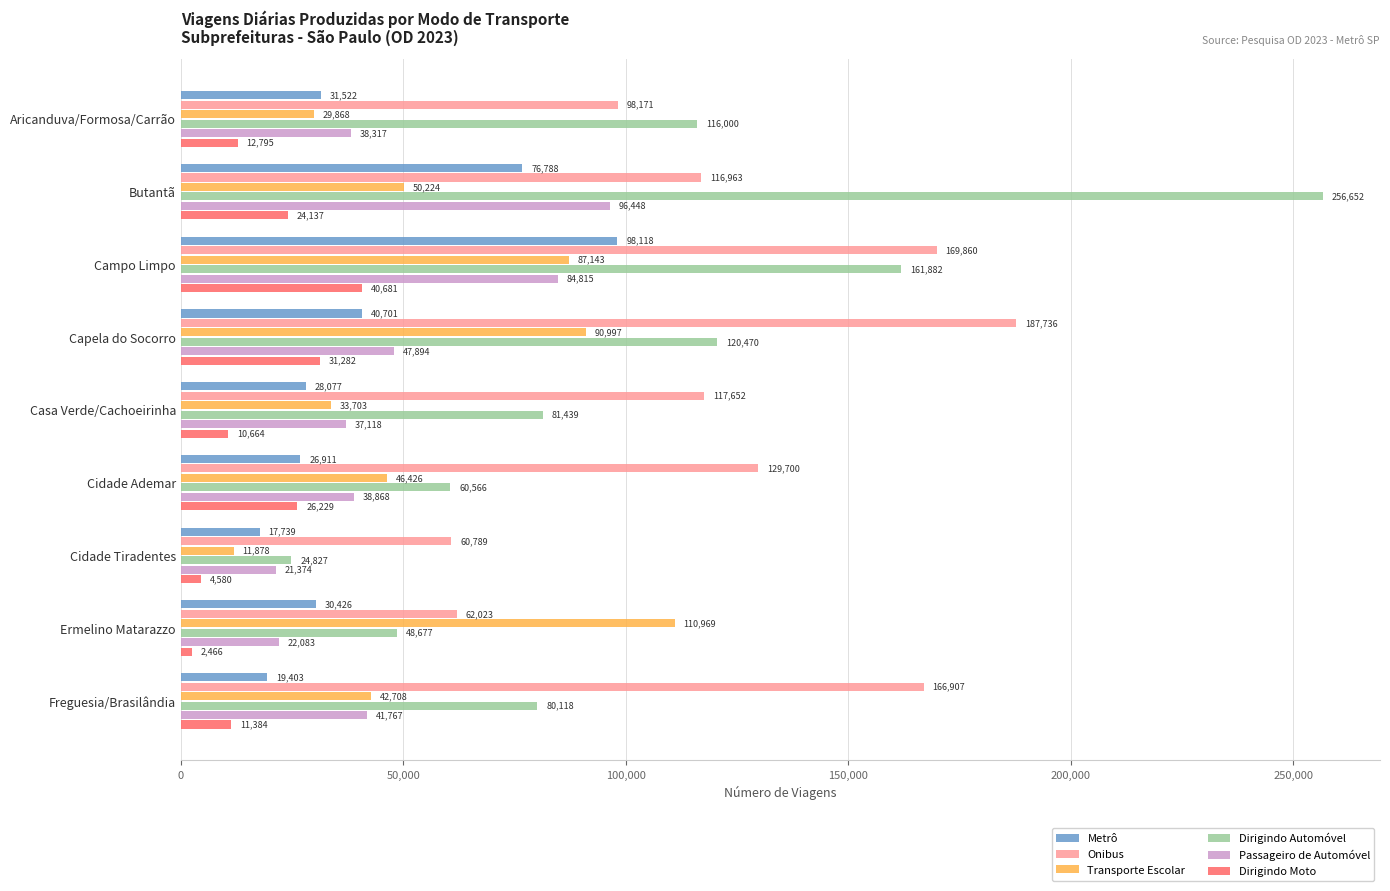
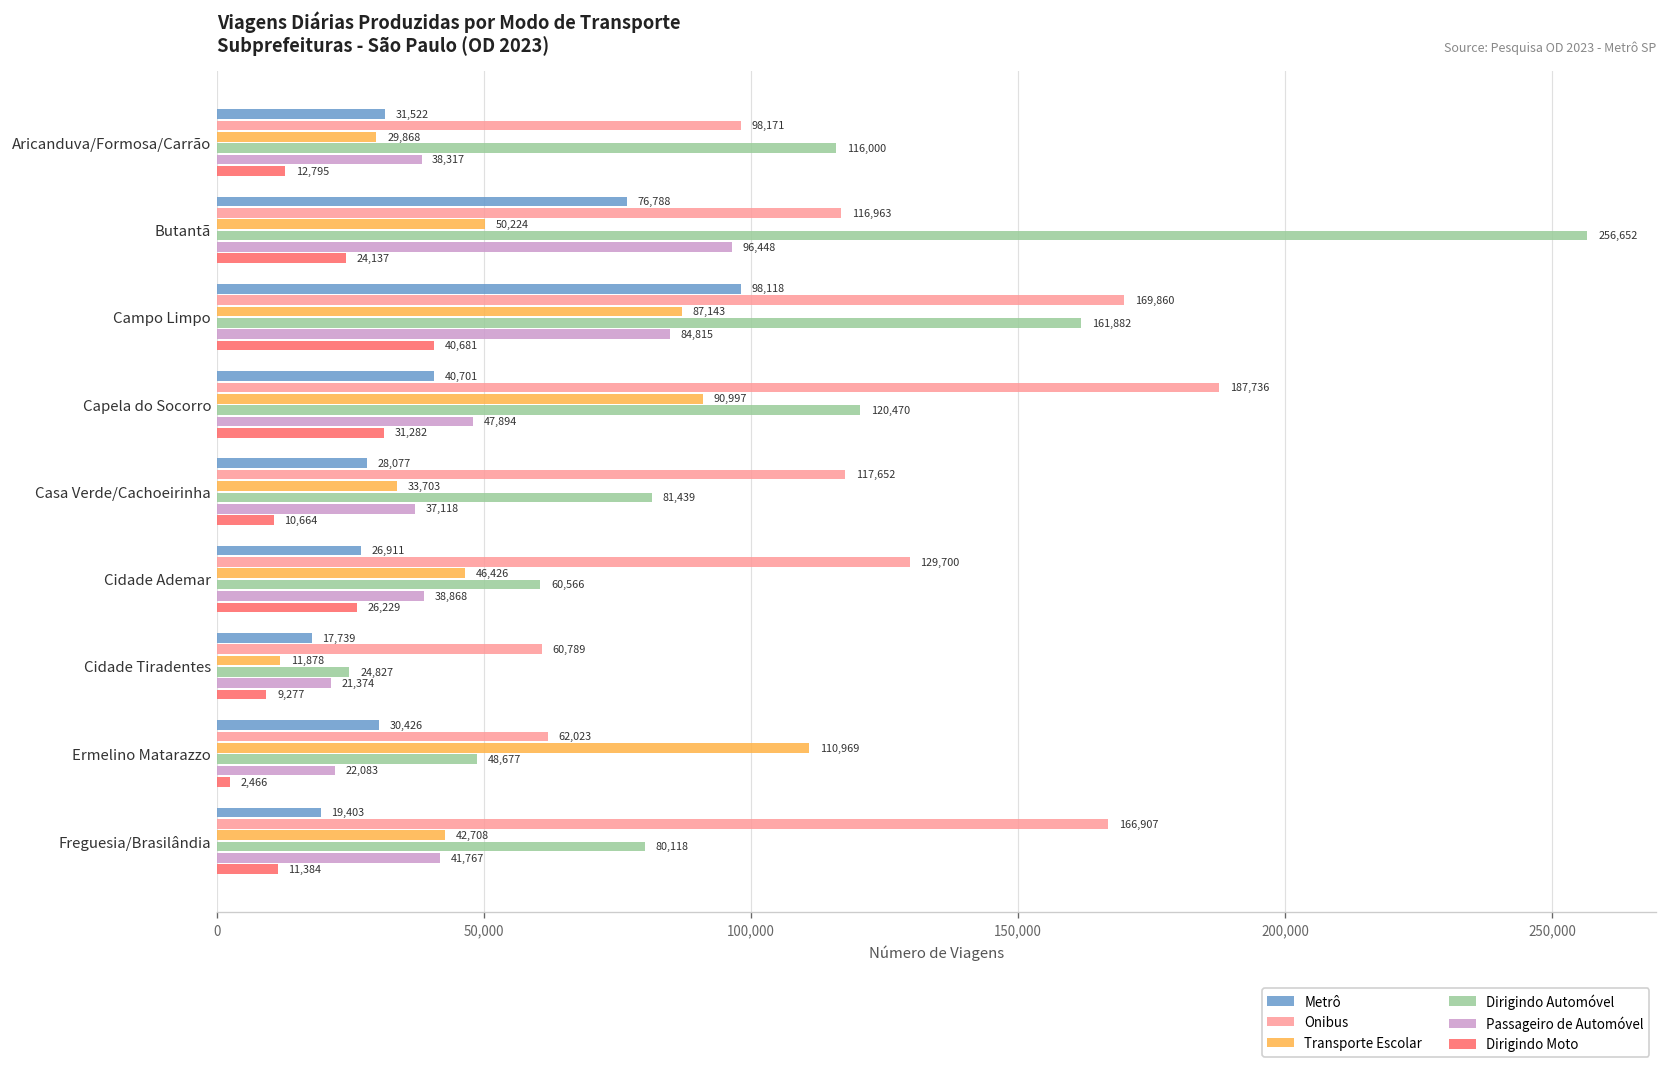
  {
    "Metrô": {
      "Aricanduva/Formosa/Carrão": "31,522",
      "Butantã": "76,788",
      "Campo Limpo": "98,118",
      "Capela do Socorro": "40,701",
      "Casa Verde/Cachoeirinha": "28,077",
      "Cidade Ademar": "26,911",
      "Cidade Tiradentes": "17,739",
      "Ermelino Matarazzo": "30,426",
      "Freguesia/Brasilândia": "19,403"
    },
    "Onibus": {
      "Aricanduva/Formosa/Carrão": "98,171",
      "Butantã": "116,963",
      "Campo Limpo": "169,860",
      "Capela do Socorro": "187,736",
      "Casa Verde/Cachoeirinha": "117,652",
      "Cidade Ademar": "129,700",
      "Cidade Tiradentes": "60,789",
      "Ermelino Matarazzo": "62,023",
      "Freguesia/Brasilândia": "166,907"
    },
    "Transporte Escolar": {
      "Aricanduva/Formosa/Carrão": "29,868",
      "Butantã": "50,224",
      "Campo Limpo": "87,143",
      "Capela do Socorro": "90,997",
      "Casa Verde/Cachoeirinha": "33,703",
      "Cidade Ademar": "46,426",
      "Cidade Tiradentes": "11,878",
      "Ermelino Matarazzo": "110,969",
      "Freguesia/Brasilândia": "42,708"
    },
    "Dirigindo Automóvel": {
      "Aricanduva/Formosa/Carrão": "116,000",
      "Butantã": "256,652",
      "Campo Limpo": "161,882",
      "Capela do Socorro": "120,470",
      "Casa Verde/Cachoeirinha": "81,439",
      "Cidade Ademar": "60,566",
      "Cidade Tiradentes": "24,827",
      "Ermelino Matarazzo": "48,677",
      "Freguesia/Brasilândia": "80,118"
    },
    "Passageiro de Automóvel": {
      "Aricanduva/Formosa/Carrão": "38,317",
      "Butantã": "96,448",
      "Campo Limpo": "84,815",
      "Capela do Socorro": "47,894",
      "Casa Verde/Cachoeirinha": "37,118",
      "Cidade Ademar": "38,868",
      "Cidade Tiradentes": "21,374",
      "Ermelino Matarazzo": "22,083",
      "Freguesia/Brasilândia": "41,767"
    },
    "Dirigindo Moto": {
      "Aricanduva/Formosa/Carrão": "12,795",
      "Butantã": "24,137",
      "Campo Limpo": "40,681",
      "Capela do Socorro": "31,282",
      "Casa Verde/Cachoeirinha": "10,664",
      "Cidade Ademar": "26,229",
-     "Cidade Tiradentes": "4,580",
+     "Cidade Tiradentes": "9,277",
      "Ermelino Matarazzo": "2,466",
      "Freguesia/Brasilândia": "11,384"
    }
  }
